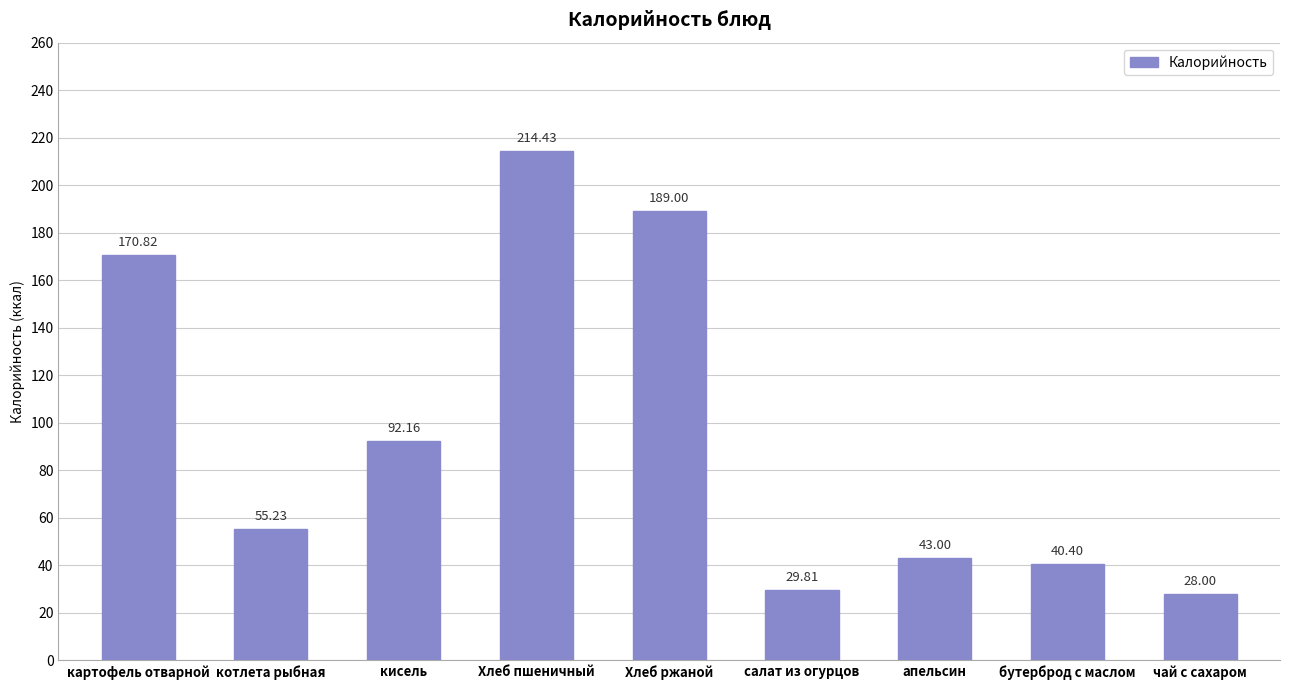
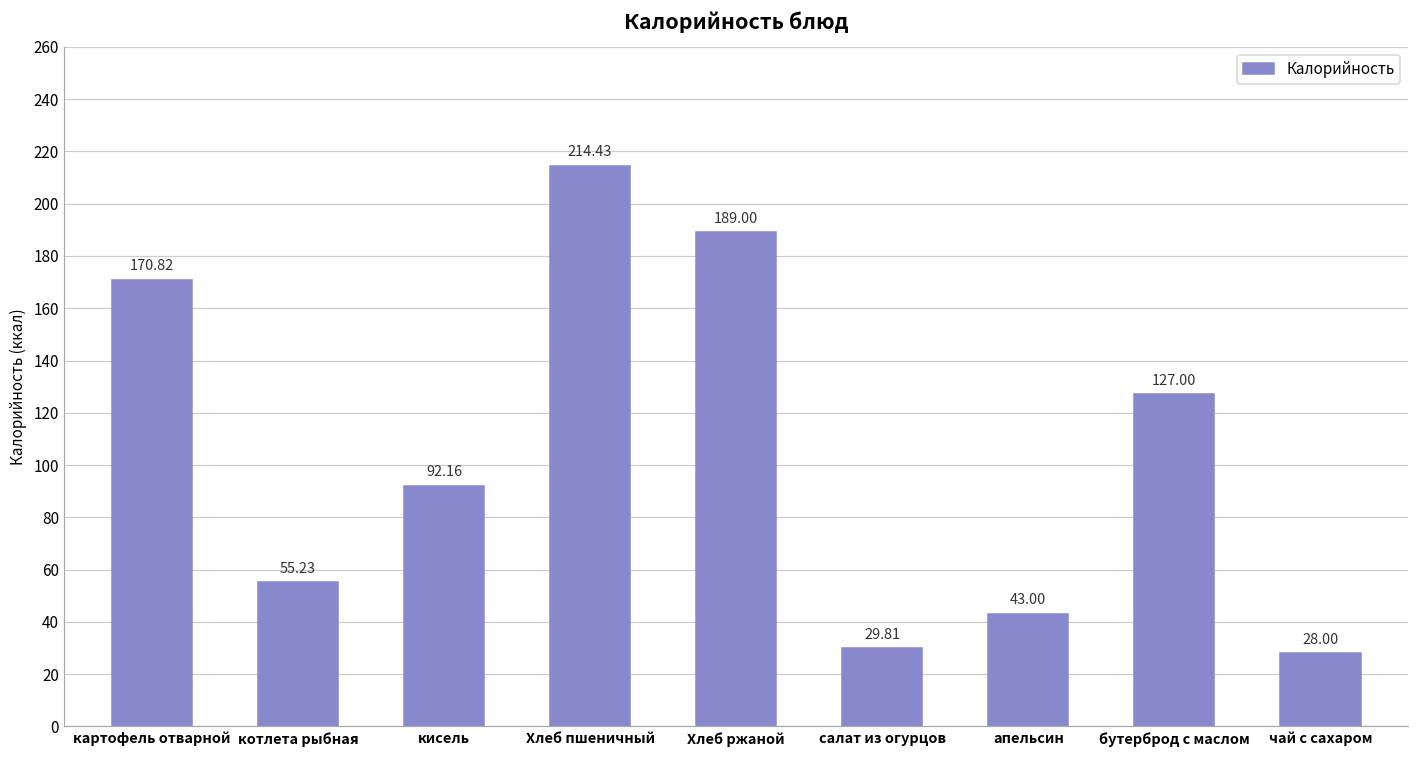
  {
    "картофель отварной": 170.82,
    "котлета рыбная": 55.23,
    "кисель": 92.16,
    "Хлеб пшеничный": 214.43,
    "Хлеб ржаной": 189.00,
    "салат из огурцов": 29.81,
    "апельсин": 43.00,
-   "бутерброд с маслом": 40.40,
+   "бутерброд с маслом": 127.00,
    "чай с сахаром": 28.00
  }
